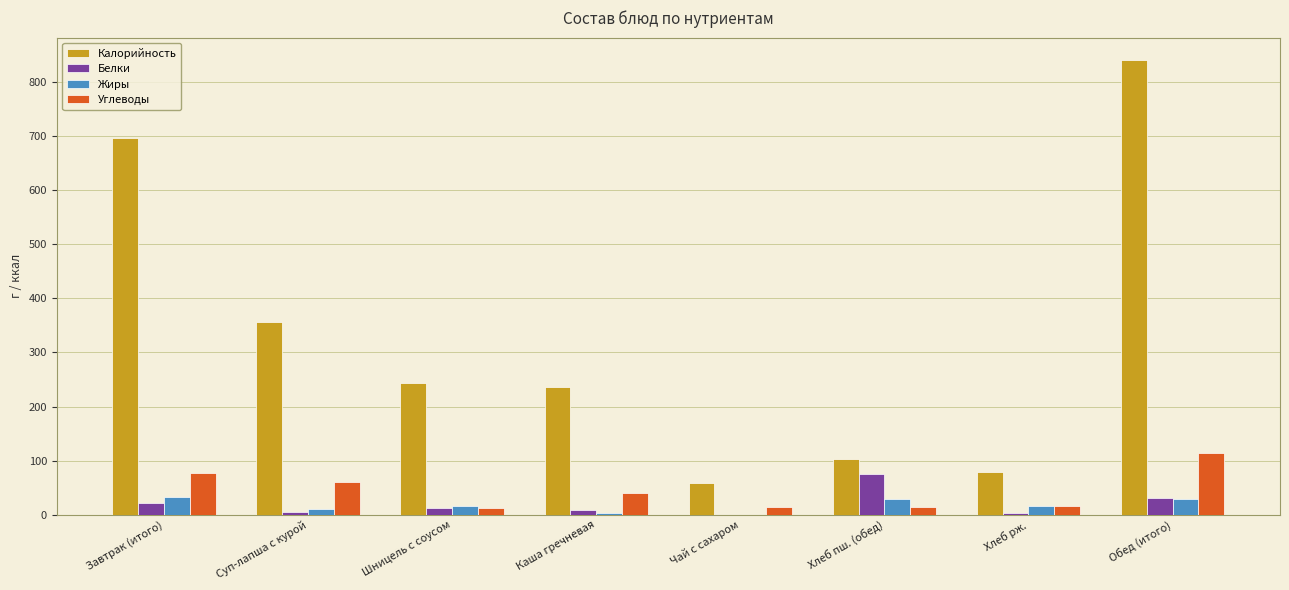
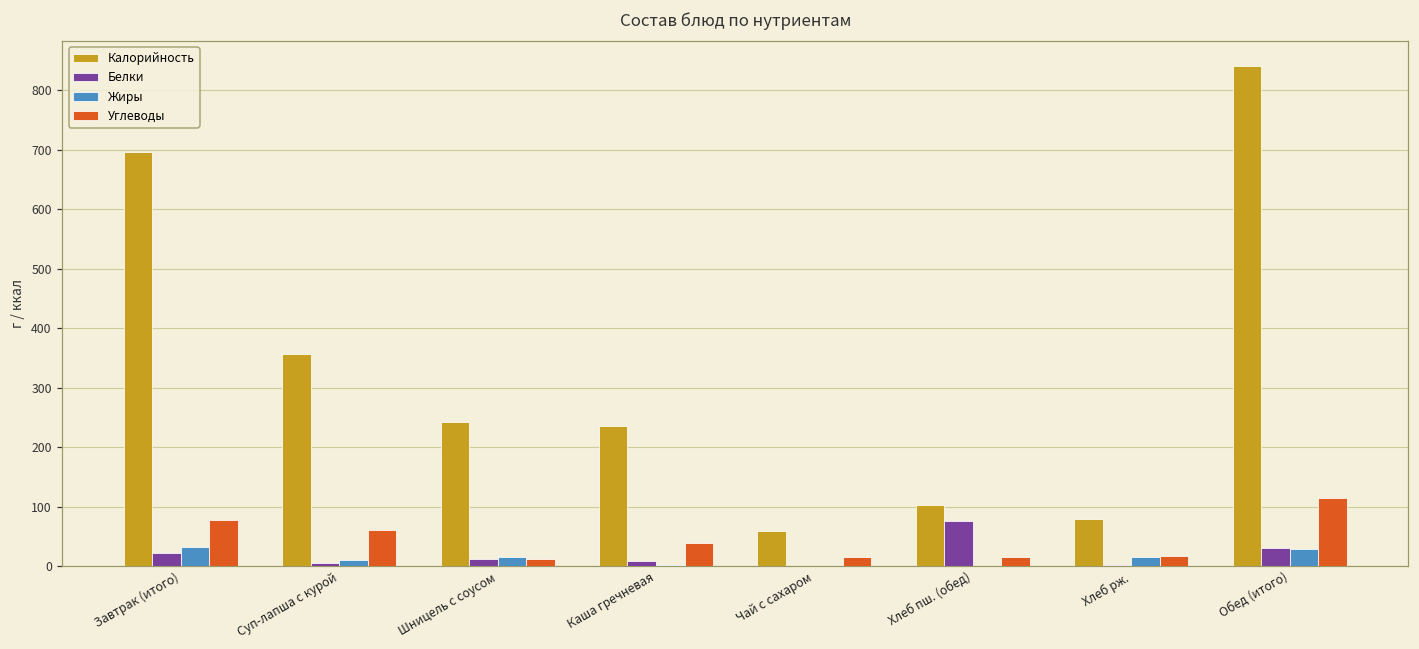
  {
    "Калорийность": {
      "Завтрак (итого)": 700,
      "Суп-лапша с курой": 360,
      "Шницель с соусом": 240,
      "Каша гречневая": 240,
      "Чай с сахаром": 60,
      "Хлеб пш. (обед)": 100,
      "Хлеб рж.": 80,
      "Обед (итого)": 840
    },
    "Белки": {
      "Завтрак (итого)": 20,
      "Суп-лапша с курой": 0,
      "Шницель с соусом": 10,
      "Каша гречневая": 10,
      "Хлеб пш. (обед)": 80,
      "Обед (итого)": 30
    },
    "Жиры": {
      "Завтрак (итого)": 30,
      "Суп-лапша с курой": 10,
      "Шницель с соусом": 20,
      "Чай с сахаром": 0,
-     "Хлеб пш. (обед)": 30,
+     "Хлеб пш. (обед)": 0,
      "Хлеб рж.": 20,
      "Обед (итого)": 30
    },
    "Углеводы": {
      "Завтрак (итого)": 80,
      "Суп-лапша с курой": 60,
      "Шницель с соусом": 10,
      "Каша гречневая": 40,
      "Чай с сахаром": 10,
      "Хлеб пш. (обед)": 10,
      "Хлеб рж.": 20,
      "Обед (итого)": 110
    }
  }
